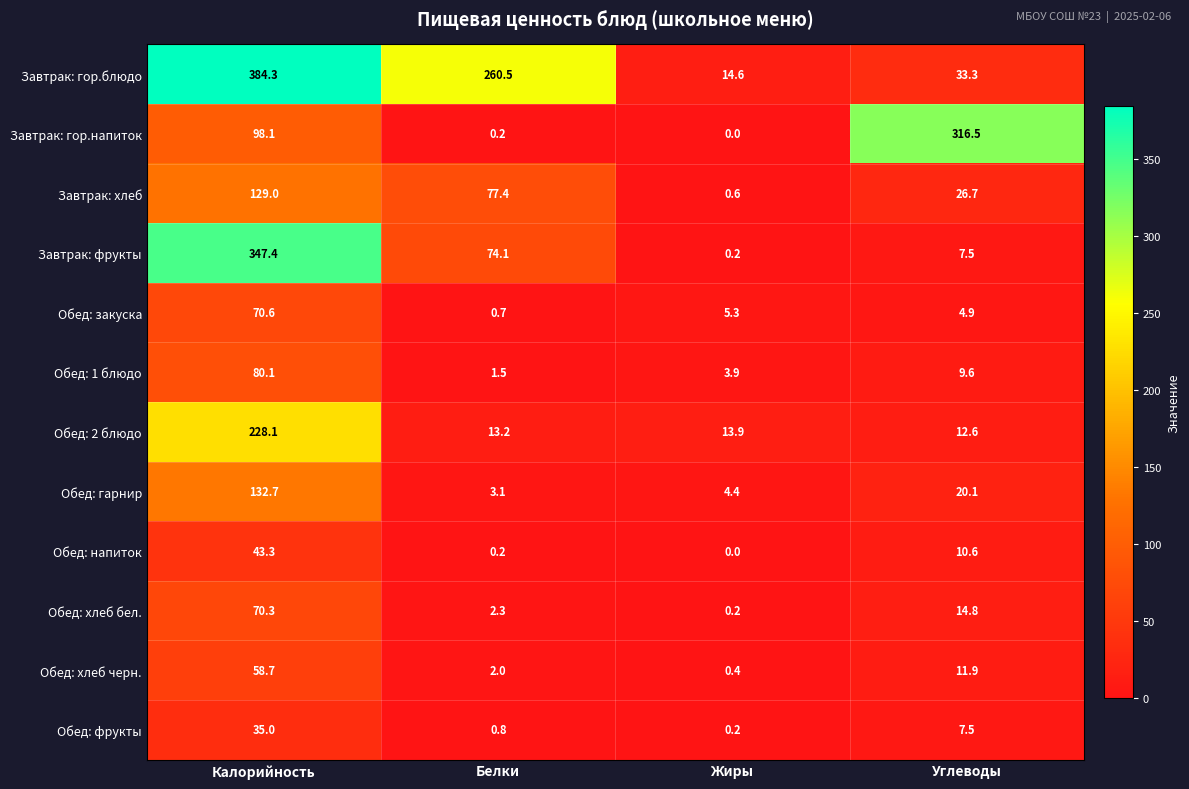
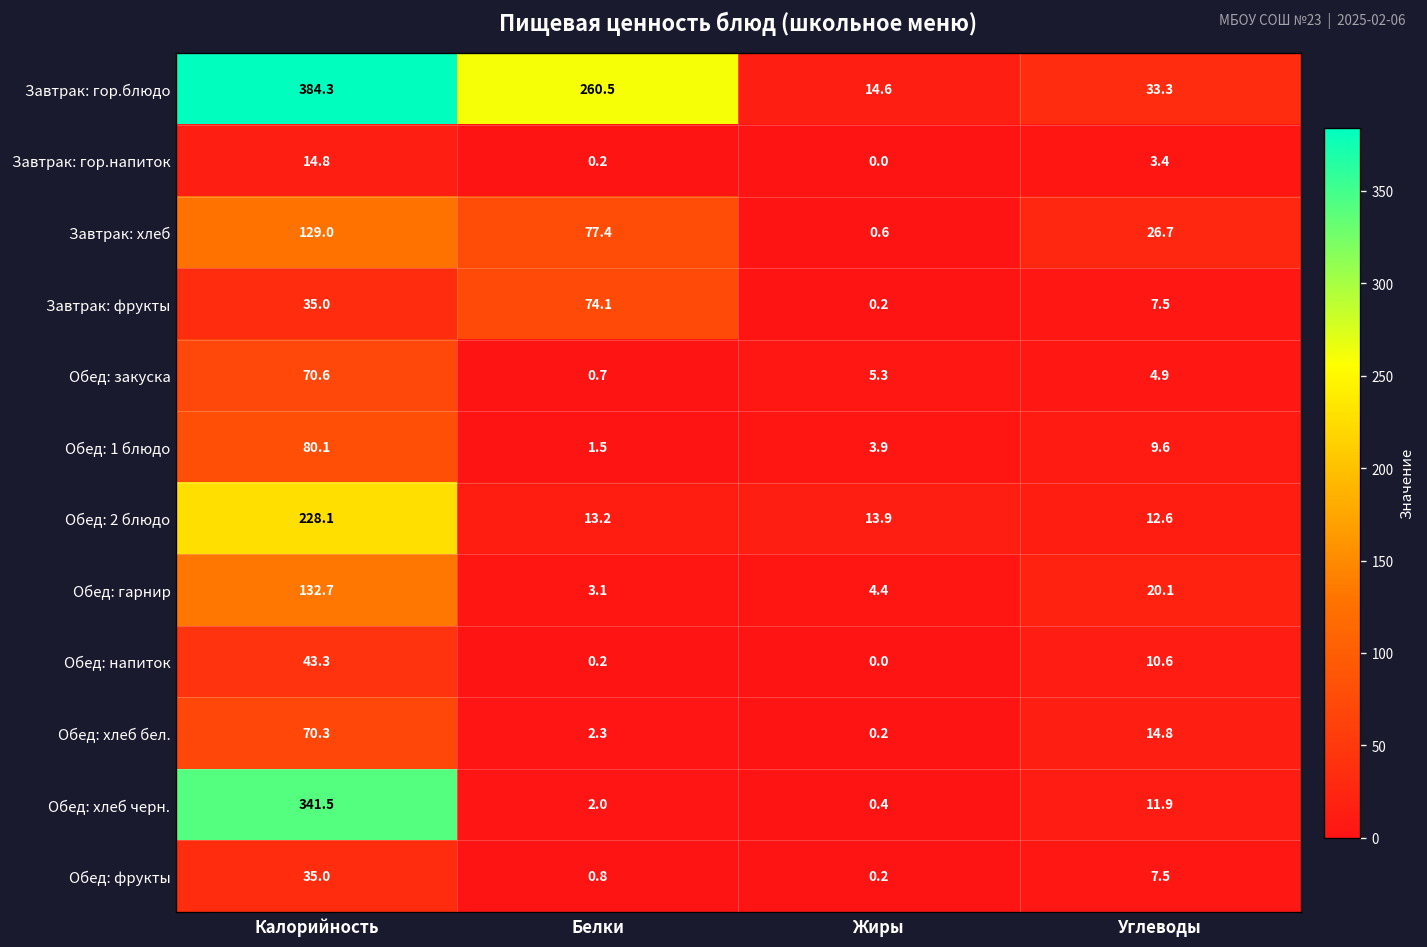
  {
    "Завтрак: гор.блюдо": {
      "Калорийность": 384.3,
      "Белки": 260.5,
      "Жиры": 14.6,
      "Углеводы": 33.3
    },
    "Завтрак: гор.напиток": {
-     "Калорийность": 98.1,
+     "Калорийность": 14.8,
      "Белки": 0.2,
      "Жиры": 0.0,
-     "Углеводы": 316.5
+     "Углеводы": 3.4
    },
    "Завтрак: хлеб": {
      "Калорийность": 129.0,
      "Белки": 77.4,
      "Жиры": 0.6,
      "Углеводы": 26.7
    },
    "Завтрак: фрукты": {
-     "Калорийность": 347.4,
+     "Калорийность": 35.0,
      "Белки": 74.1,
      "Жиры": 0.2,
      "Углеводы": 7.5
    },
    "Обед: закуска": {
      "Калорийность": 70.6,
      "Белки": 0.7,
      "Жиры": 5.3,
      "Углеводы": 4.9
    },
    "Обед: 1 блюдо": {
      "Калорийность": 80.1,
      "Белки": 1.5,
      "Жиры": 3.9,
      "Углеводы": 9.6
    },
    "Обед: 2 блюдо": {
      "Калорийность": 228.1,
      "Белки": 13.2,
      "Жиры": 13.9,
      "Углеводы": 12.6
    },
    "Обед: гарнир": {
      "Калорийность": 132.7,
      "Белки": 3.1,
      "Жиры": 4.4,
      "Углеводы": 20.1
    },
    "Обед: напиток": {
      "Калорийность": 43.3,
      "Белки": 0.2,
      "Жиры": 0.0,
      "Углеводы": 10.6
    },
    "Обед: хлеб бел.": {
      "Калорийность": 70.3,
      "Белки": 2.3,
      "Жиры": 0.2,
      "Углеводы": 14.8
    },
    "Обед: хлеб черн.": {
-     "Калорийность": 58.7,
+     "Калорийность": 341.5,
      "Белки": 2.0,
      "Жиры": 0.4,
      "Углеводы": 11.9
    },
    "Обед: фрукты": {
      "Калорийность": 35.0,
      "Белки": 0.8,
      "Жиры": 0.2,
      "Углеводы": 7.5
    }
  }
